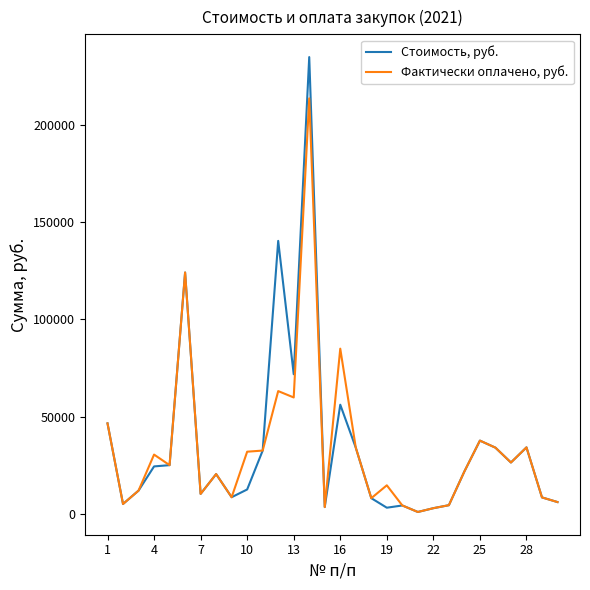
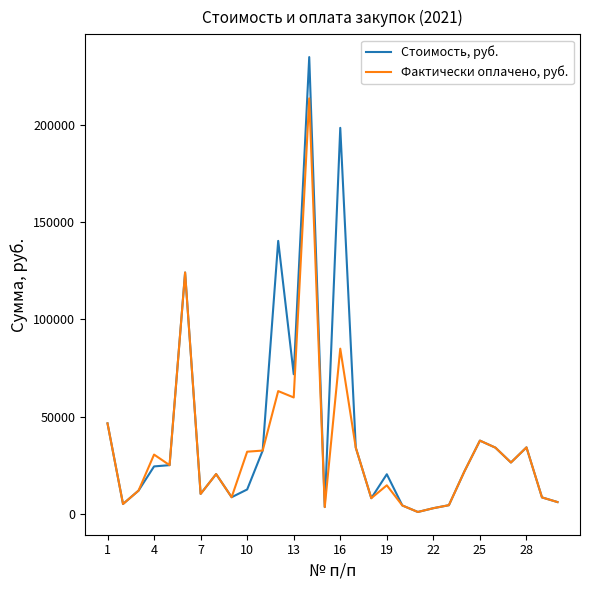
  {
    "Стоимость, руб.": {
      "4": 24000,
      "10": 12000,
      "13": 72000,
-     "16": 56000,
-     "19": 3000
+     "16": 199000,
+     "19": 20000
    },
    "Фактически оплачено, руб.": {
      "4": 30000,
      "10": 32000,
      "13": 60000,
      "16": 85000,
      "19": 15000
    }
  }
